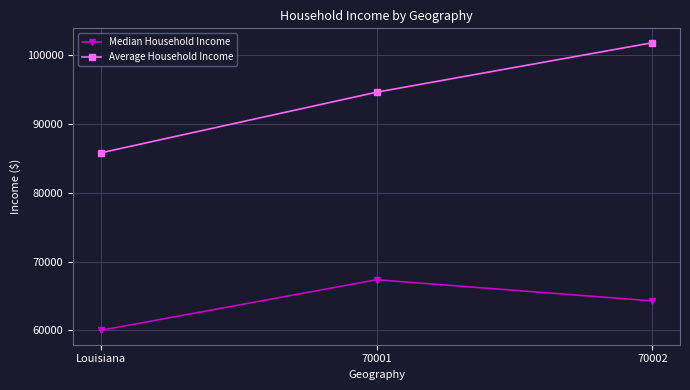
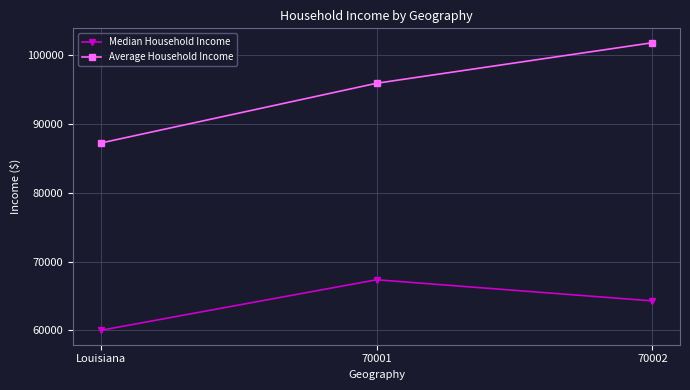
  {
    "Median Household Income": {
      "Louisiana": 60000,
      "70001": 67000,
      "70002": 64000
    },
    "Average Household Income": {
-     "Louisiana": 86000,
-     "70001": 95000,
+     "Louisiana": 87000,
+     "70001": 96000,
      "70002": 102000
    }
  }
